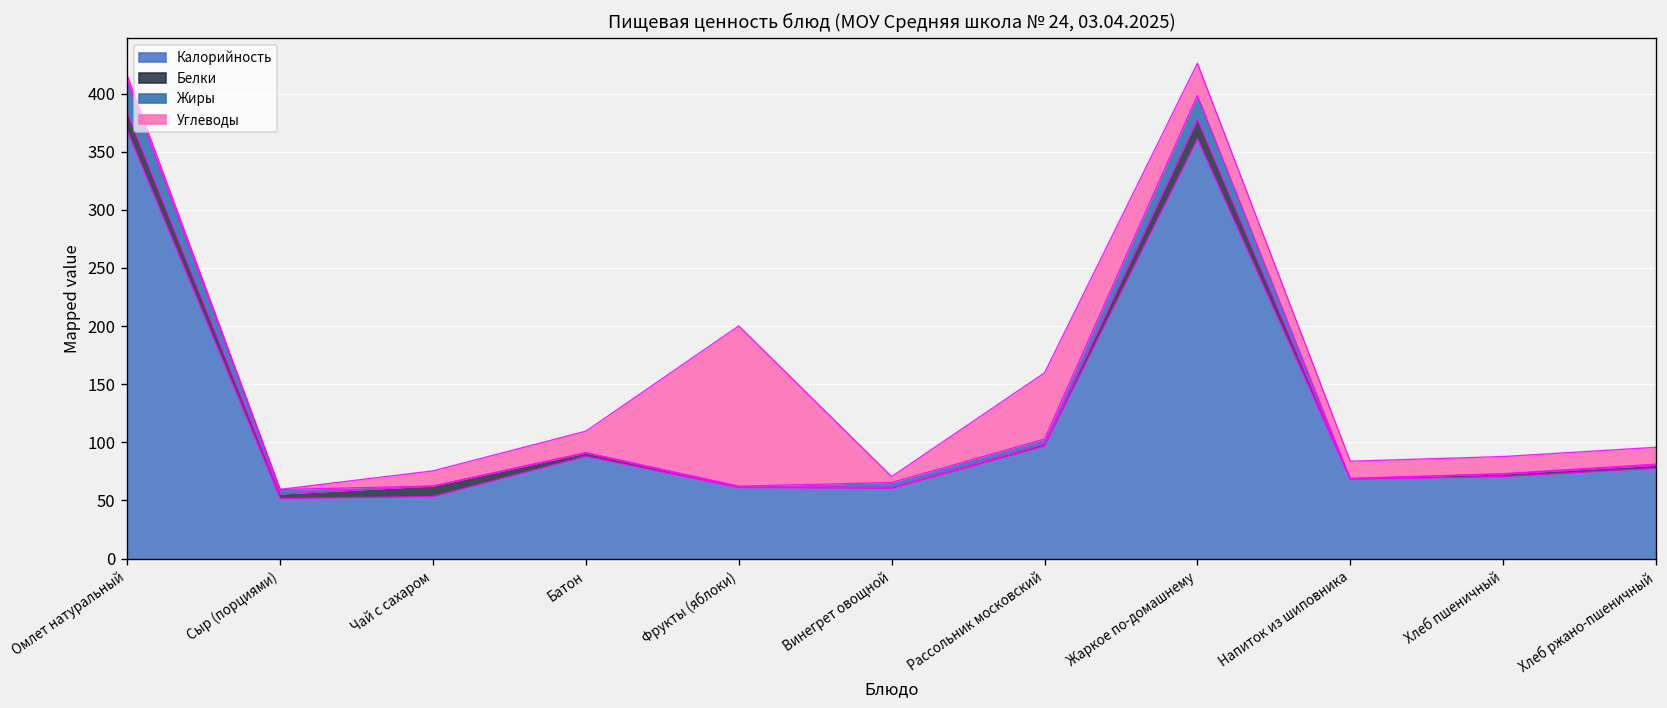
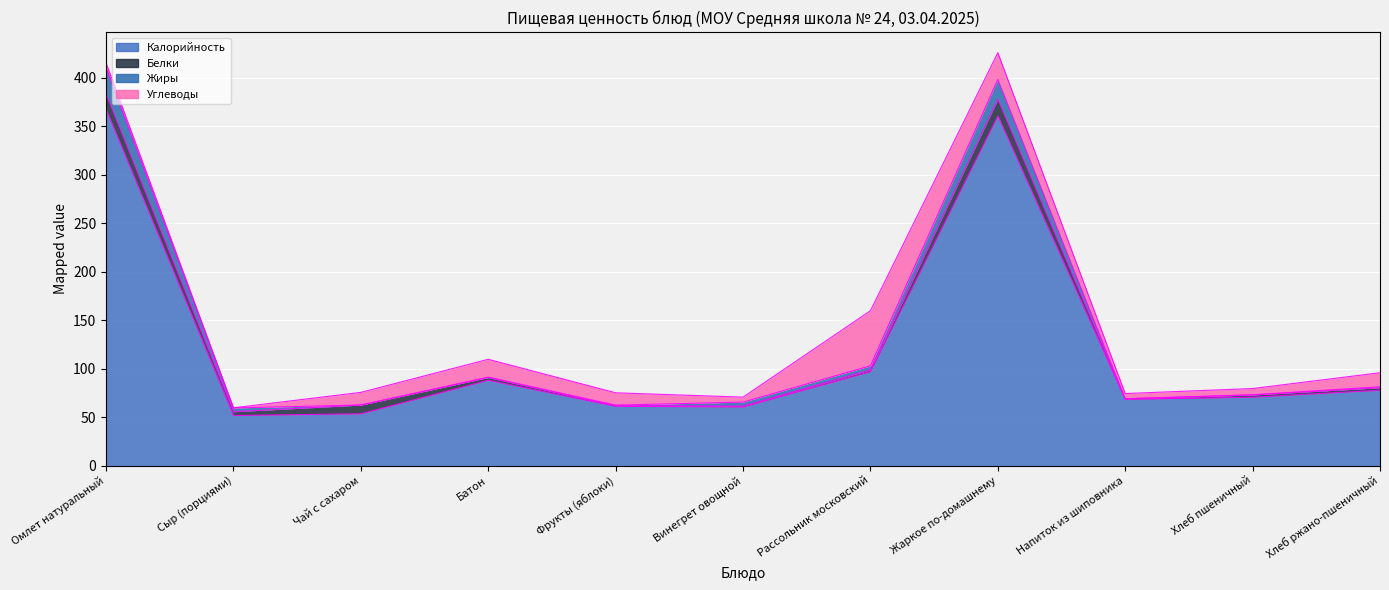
  {
    "Белки": {
      "Омлет натуральный": 20,
      "Сыр (порциями)": 0,
      "Жаркое по-домашнему": 20
    },
    "Углеводы": {
      "Омлет натуральный": 0,
      "Чай с сахаром": 10,
      "Батон": 20,
-     "Фрукты (яблоки)": 140,
+     "Фрукты (яблоки)": 10,
      "Винегрет овощной": 10,
      "Рассольник московский": 60,
      "Жаркое по-домашнему": 30,
-     "Напиток из шиповника": 15,
-     "Хлеб пшеничный": 15,
+     "Напиток из шиповника": 5,
+     "Хлеб пшеничный": 6,
      "Хлеб ржано-пшеничный": 10
    }
  }
